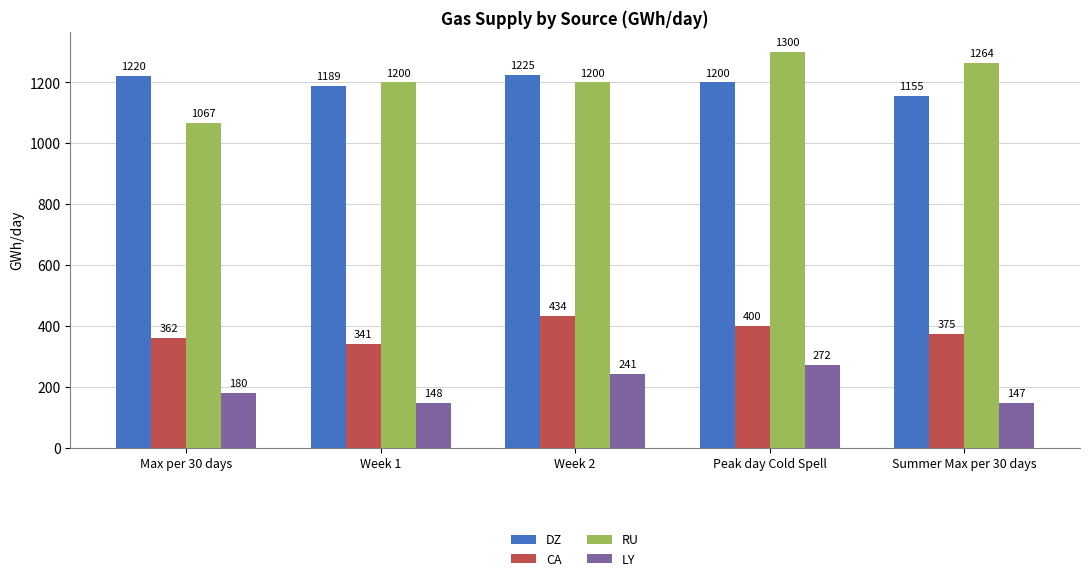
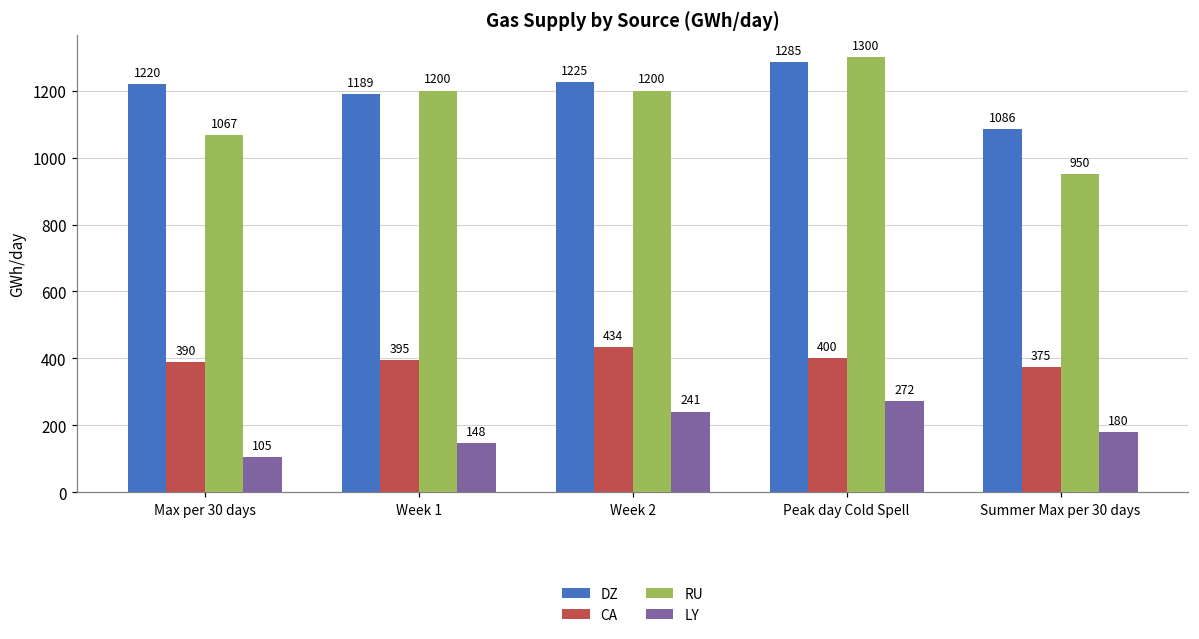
  {
    "DZ": {
      "Max per 30 days": 1220,
      "Week 1": 1189,
      "Week 2": 1225,
-     "Peak day Cold Spell": 1200,
-     "Summer Max per 30 days": 1155
+     "Peak day Cold Spell": 1285,
+     "Summer Max per 30 days": 1086
    },
    "CA": {
-     "Max per 30 days": 362,
-     "Week 1": 341,
+     "Max per 30 days": 390,
+     "Week 1": 395,
      "Week 2": 434,
      "Peak day Cold Spell": 400,
      "Summer Max per 30 days": 375
    },
    "RU": {
      "Max per 30 days": 1067,
      "Week 1": 1200,
      "Week 2": 1200,
      "Peak day Cold Spell": 1300,
-     "Summer Max per 30 days": 1264
+     "Summer Max per 30 days": 950
    },
    "LY": {
-     "Max per 30 days": 180,
+     "Max per 30 days": 105,
      "Week 1": 148,
      "Week 2": 241,
      "Peak day Cold Spell": 272,
-     "Summer Max per 30 days": 147
+     "Summer Max per 30 days": 180
    }
  }
